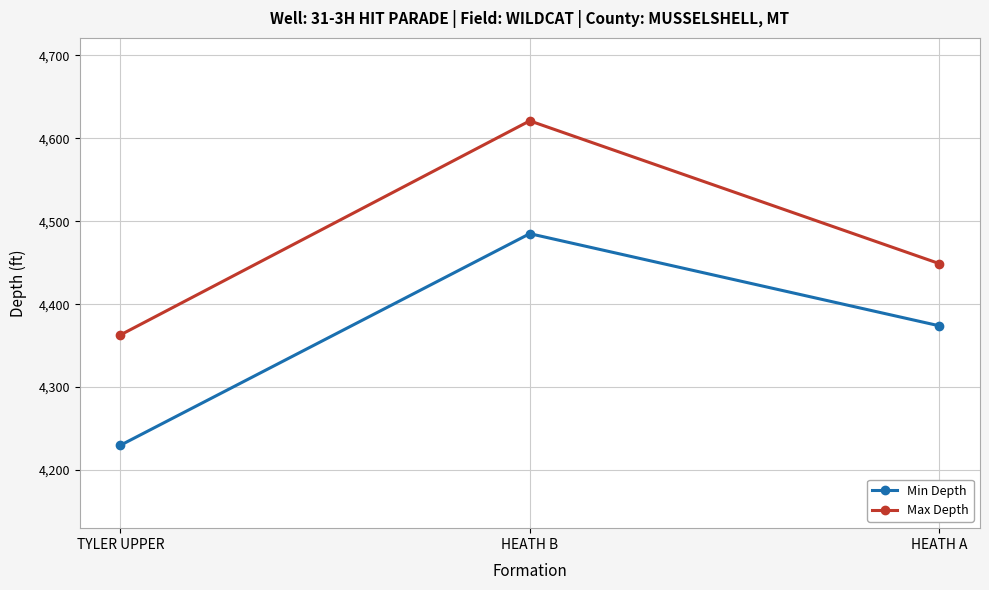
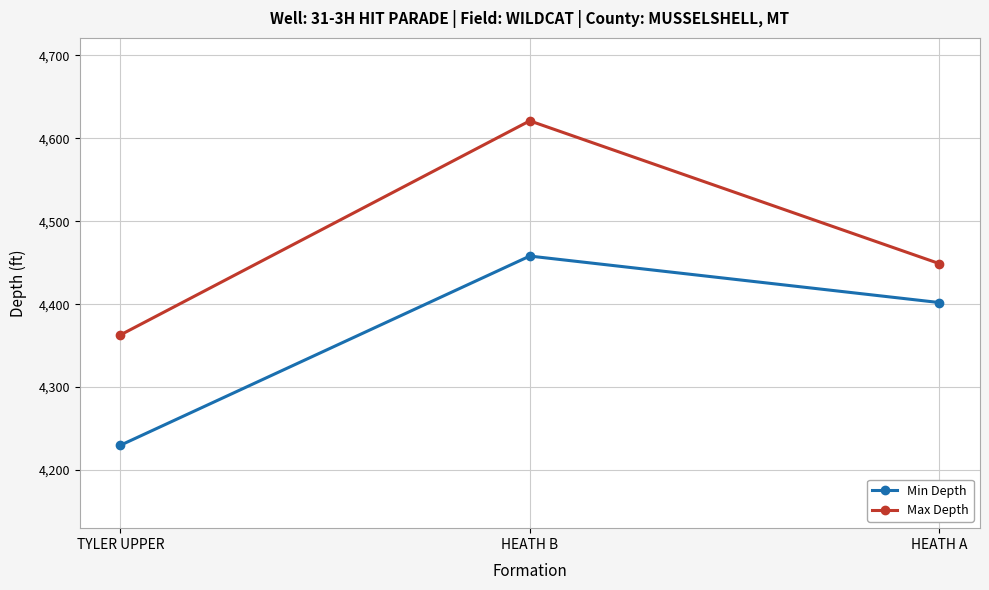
  {
    "Min Depth": {
      "TYLER UPPER": "4,230",
-     "HEATH B": "4,490",
-     "HEATH A": "4,370"
+     "HEATH B": "4,460",
+     "HEATH A": "4,400"
    },
    "Max Depth": {
      "TYLER UPPER": "4,360",
      "HEATH B": "4,620",
      "HEATH A": "4,450"
    }
  }
